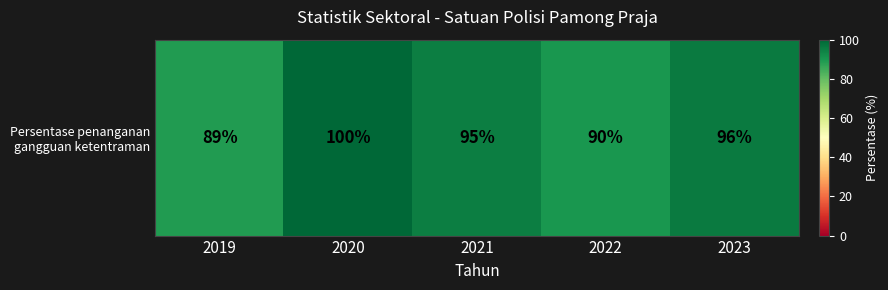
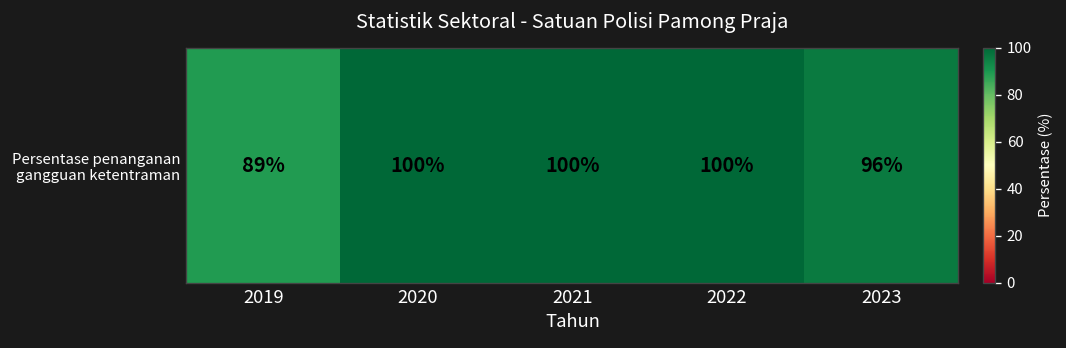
  {
    "Persentase penanganan gangguan ketentraman": {
      "2019": "89%",
      "2020": "100%",
-     "2021": "95%",
-     "2022": "90%",
+     "2021": "100%",
+     "2022": "100%",
      "2023": "96%"
    }
  }
